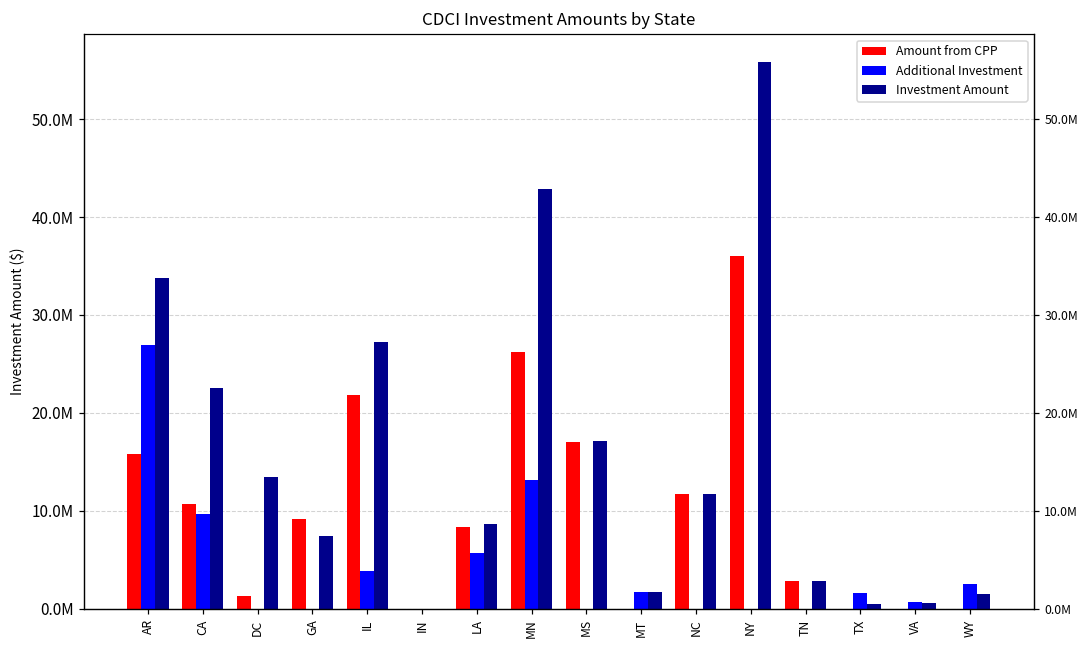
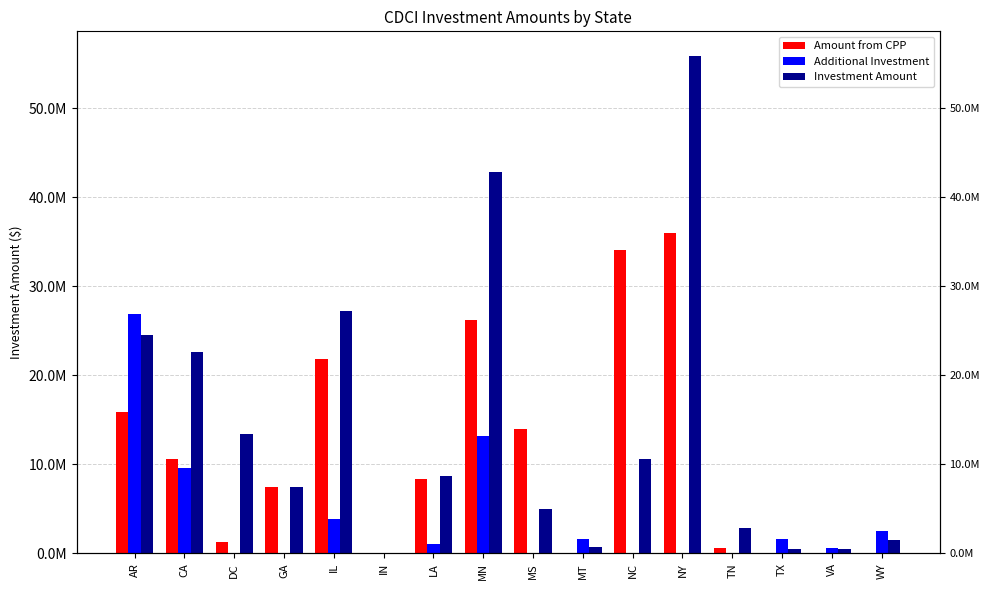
  {
    "Amount from CPP": {
      "AR": 16000000,
      "CA": 11000000,
      "DC": 1000000,
-     "GA": 9000000,
+     "GA": 7000000,
      "IL": 22000000,
      "IN": 0,
      "LA": 8000000,
      "MN": 26000000,
-     "MS": 17000000,
+     "MS": 14000000,
      "MT": 0,
-     "NC": 12000000,
+     "NC": 34000000,
      "NY": 36000000,
-     "TN": 3000000,
+     "TN": 1000000,
      "TX": 0,
      "VA": 0,
      "WY": 0
    },
    "Additional Investment": {
      "AR": 27000000,
      "CA": 10000000,
      "DC": 0,
      "GA": 0,
      "IL": 4000000,
      "IN": 0,
-     "LA": 6000000,
+     "LA": 1000000,
      "MN": 13000000,
      "MS": 0,
      "MT": 2000000,
      "NC": 0,
      "NY": 0,
      "TN": 0,
      "TX": 2000000,
      "VA": 1000000,
      "WY": 3000000
    },
    "Investment Amount": {
-     "AR": 34000000,
+     "AR": 25000000,
      "CA": 23000000,
      "DC": 13000000,
      "GA": 7000000,
      "IL": 27000000,
      "LA": 9000000,
      "MN": 43000000,
-     "MS": 17000000,
-     "MT": 2000000,
-     "NC": 12000000,
+     "MS": 5000000,
+     "MT": 1000000,
+     "NC": 11000000,
      "NY": 56000000,
      "TN": 3000000,
      "TX": 0,
      "VA": 1000000,
      "WY": 1000000
    }
  }
